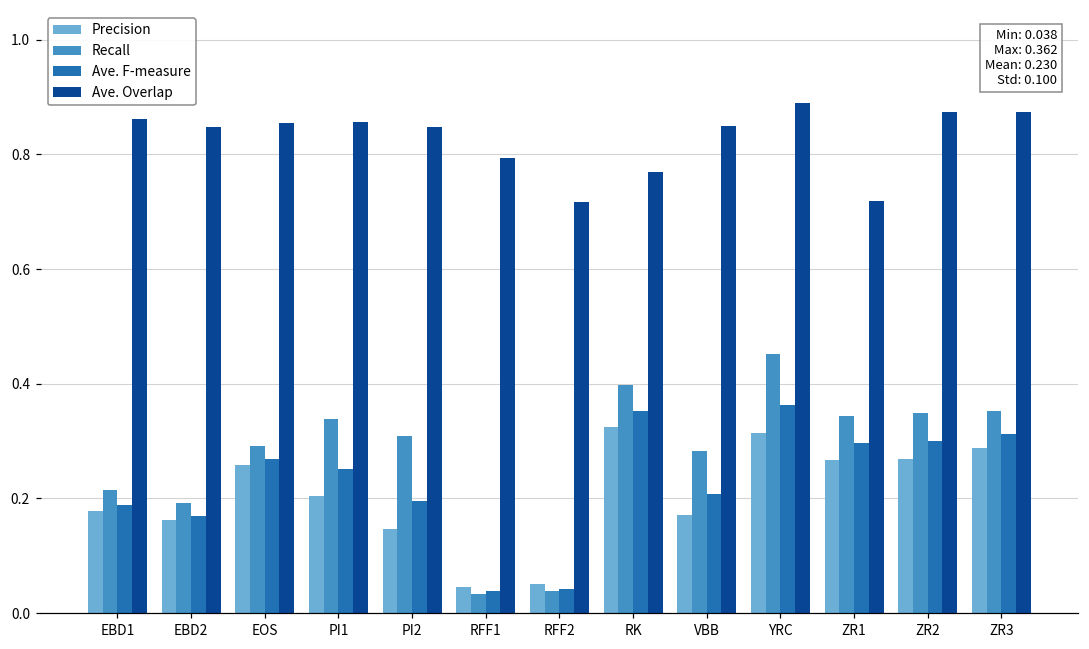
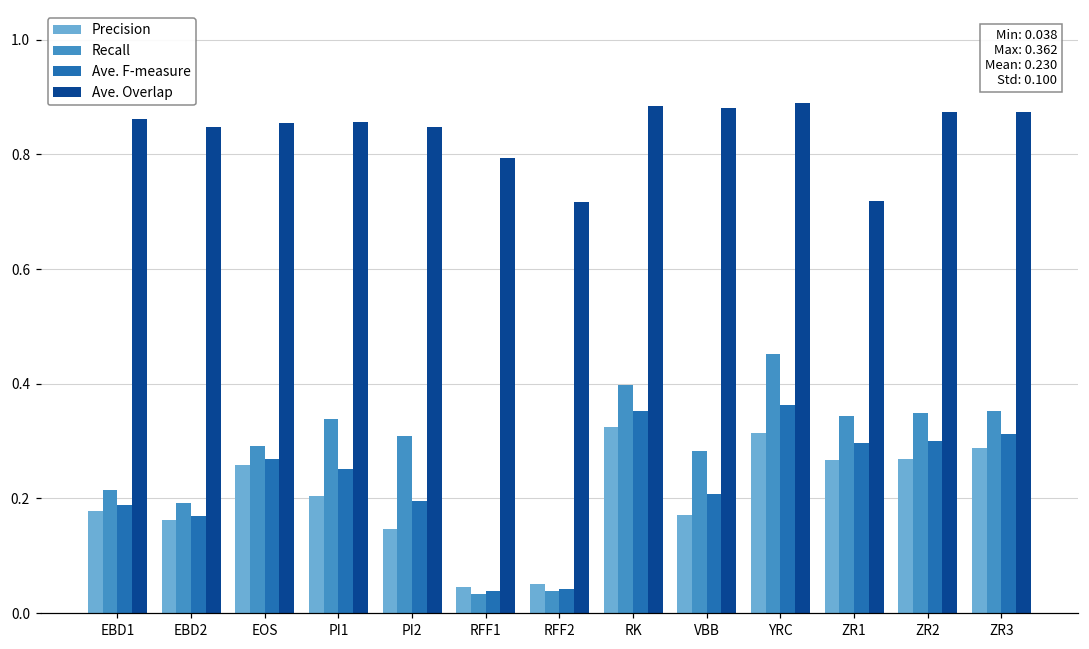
  {
    "Ave. Overlap": {
      "EBD1": 0.86,
      "EBD2": 0.85,
      "EOS": 0.86,
      "PI1": 0.86,
      "PI2": 0.85,
      "RFF1": 0.79,
      "RFF2": 0.72,
-     "RK": 0.77,
-     "VBB": 0.85,
+     "RK": 0.88,
+     "VBB": 0.88,
      "YRC": 0.89,
      "ZR1": 0.72,
      "ZR2": 0.87
    }
  }
